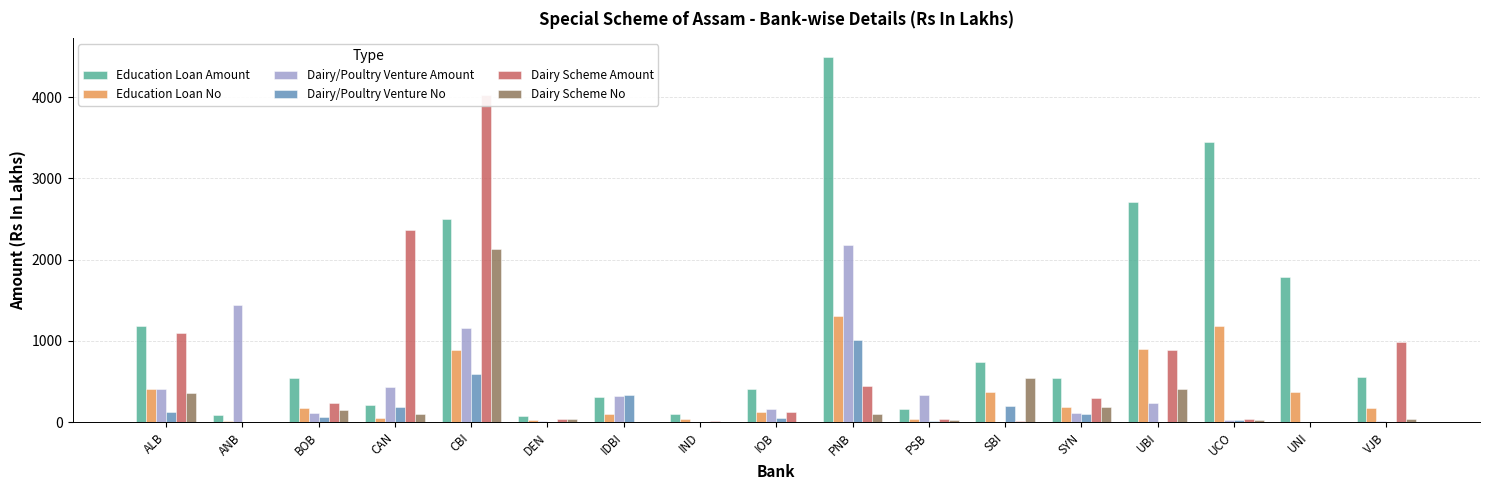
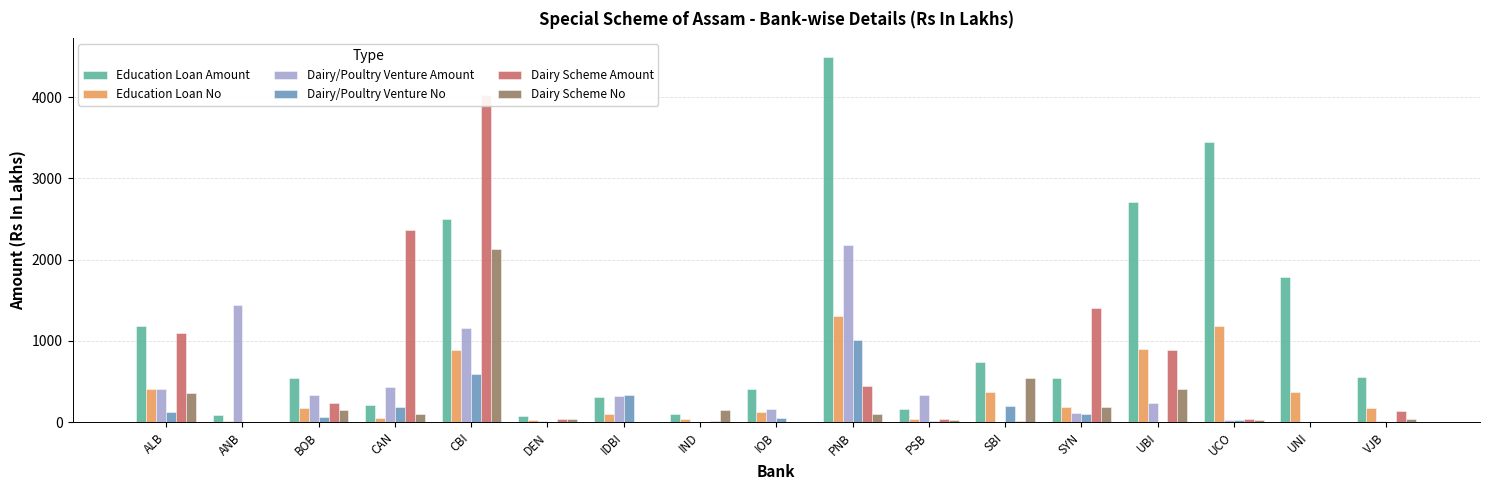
  {
    "Education Loan No": {
      "ALB": 400,
      "BOB": 200,
      "CAN": 0,
      "CBI": 900,
      "IDBI": 100,
      "IND": 0,
      "IOB": 100,
      "PNB": 1300,
      "PSB": 0,
      "SBI": 400,
      "SYN": 200,
      "UBI": 900,
      "UCO": 1200,
      "UNI": 400,
      "VJB": 200
    },
    "Dairy/Poultry Venture Amount": {
      "ALB": 400,
      "ANB": 1400,
-     "BOB": 100,
+     "BOB": 300,
      "CAN": 400,
      "CBI": 1200,
      "IDBI": 300,
      "IND": 0,
      "IOB": 200,
      "PNB": 2200,
      "PSB": 300,
      "SYN": 100,
      "UBI": 200,
      "UNI": 0
    },
    "Dairy Scheme Amount": {
      "ALB": 1100,
      "BOB": 200,
      "CAN": 2400,
      "DEN": 0,
      "IDBI": 0,
-     "IOB": 100,
+     "IOB": 0,
      "PNB": 400,
      "PSB": 0,
-     "SYN": 300,
+     "SYN": 1400,
      "UBI": 900,
      "UCO": 0,
      "UNI": 0,
-     "VJB": 1000
+     "VJB": 100
    },
    "Dairy Scheme No": {
      "ALB": 400,
      "BOB": 200,
      "CAN": 100,
      "CBI": 2100,
      "DEN": 0,
      "IDBI": 0,
-     "IND": 0,
+     "IND": 100,
      "IOB": 0,
      "PNB": 100,
      "SBI": 500,
      "SYN": 200,
      "UBI": 400,
      "UCO": 0,
      "UNI": 0,
      "VJB": 0
    }
  }
